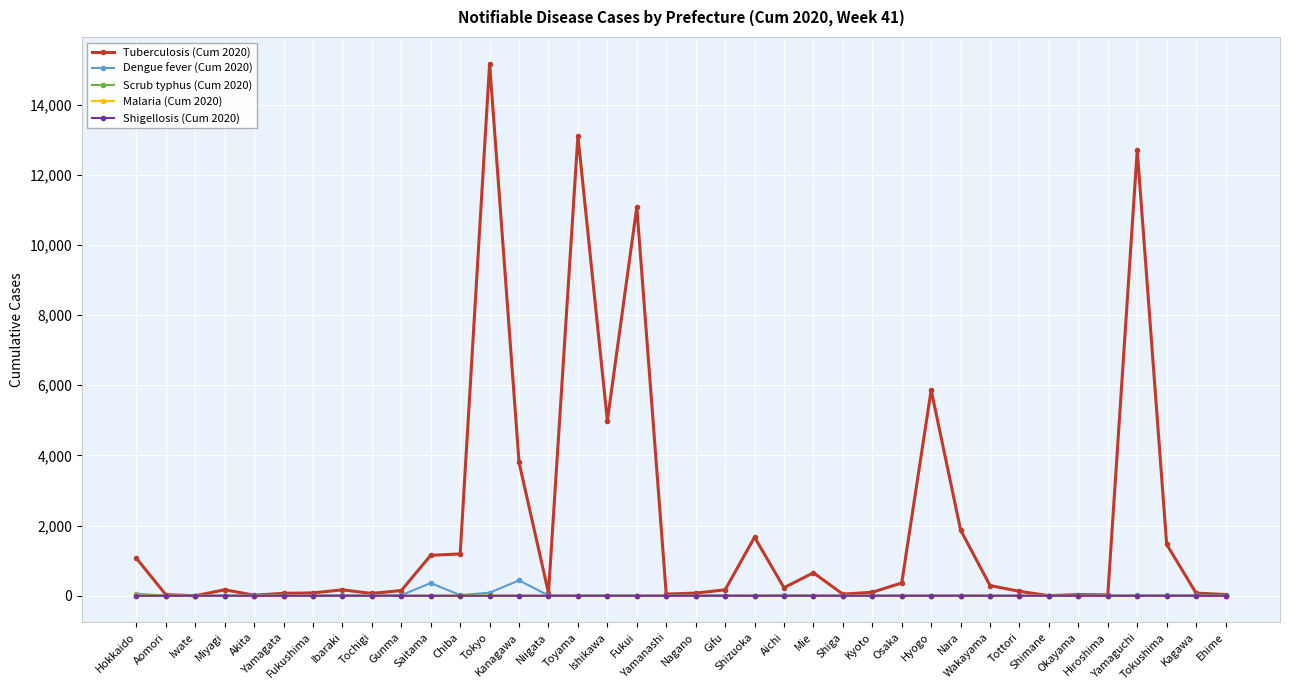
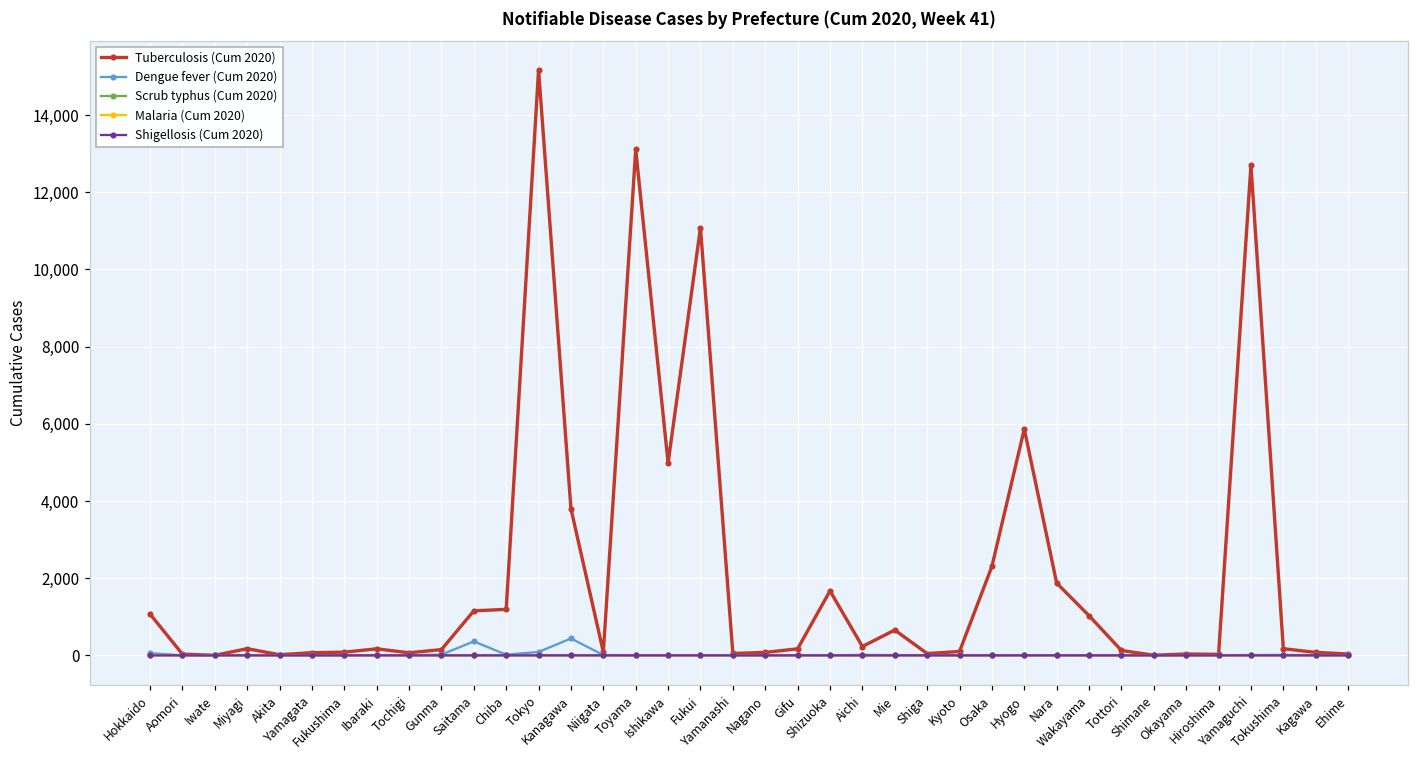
  {
    "Tuberculosis (Cum 2020)": {
      "Hokkaido": "1,100",
      "Miyagi": "200",
      "Fukushima": "100",
      "Ibaraki": "200",
      "Gunma": "100",
      "Saitama": "1,200",
      "Chiba": "1,200",
      "Tokyo": "15,200",
      "Kanagawa": "3,800",
      "Niigata": "100",
      "Toyama": "13,100",
      "Ishikawa": "5,000",
      "Fukui": "11,100",
      "Nagano": "100",
      "Gifu": "200",
      "Shizuoka": "1,700",
      "Aichi": "200",
      "Mie": "700",
      "Kyoto": "100",
-     "Osaka": "400",
+     "Osaka": "2,300",
      "Hyogo": "5,900",
      "Nara": "1,900",
-     "Wakayama": "300",
+     "Wakayama": "1,000",
      "Tottori": "100",
      "Yamaguchi": "12,700",
-     "Tokushima": "1,500"
+     "Tokushima": "200"
    },
    "Dengue fever (Cum 2020)": {
      "Saitama": "400",
      "Tokyo": "100",
      "Kanagawa": "400"
    }
  }
